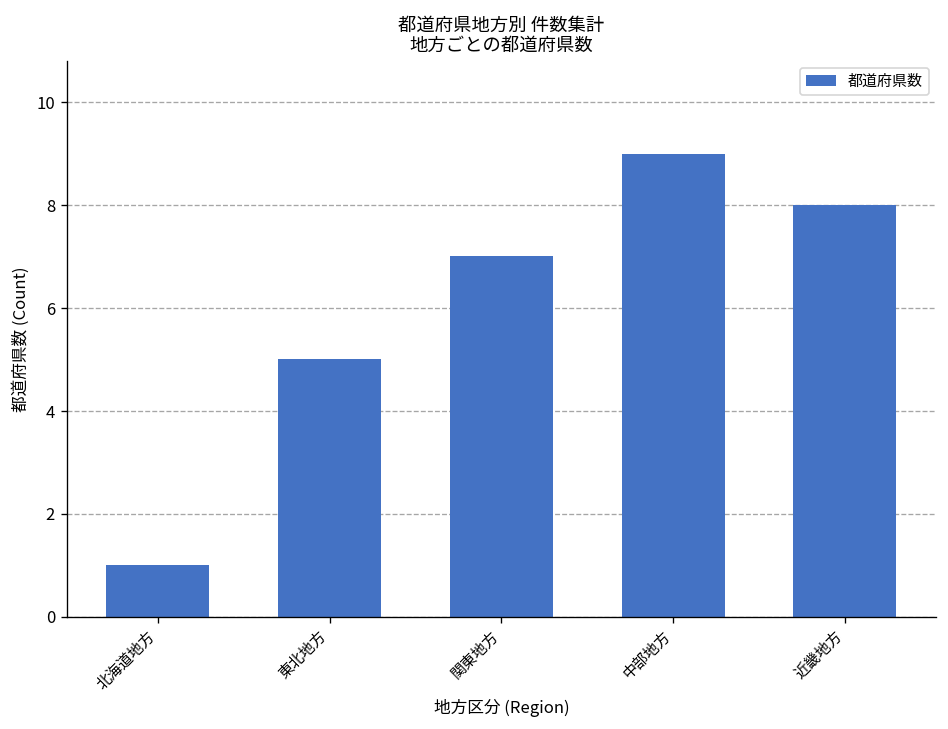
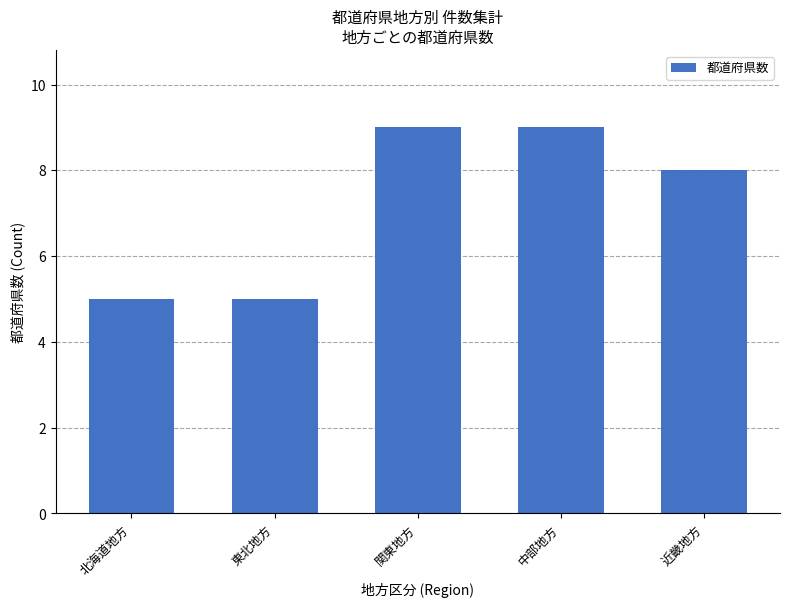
  {
-   "北海道地方": 1,
+   "北海道地方": 5,
    "東北地方": 5,
-   "関東地方": 7,
+   "関東地方": 9,
    "中部地方": 9,
    "近畿地方": 8
  }
